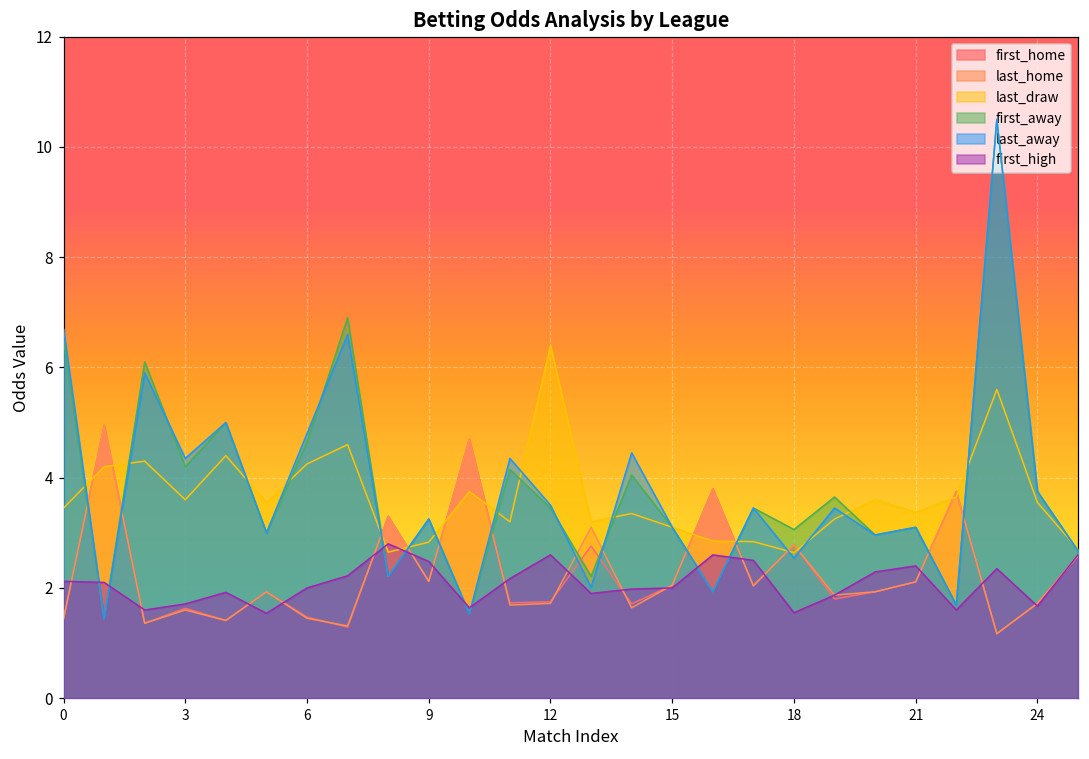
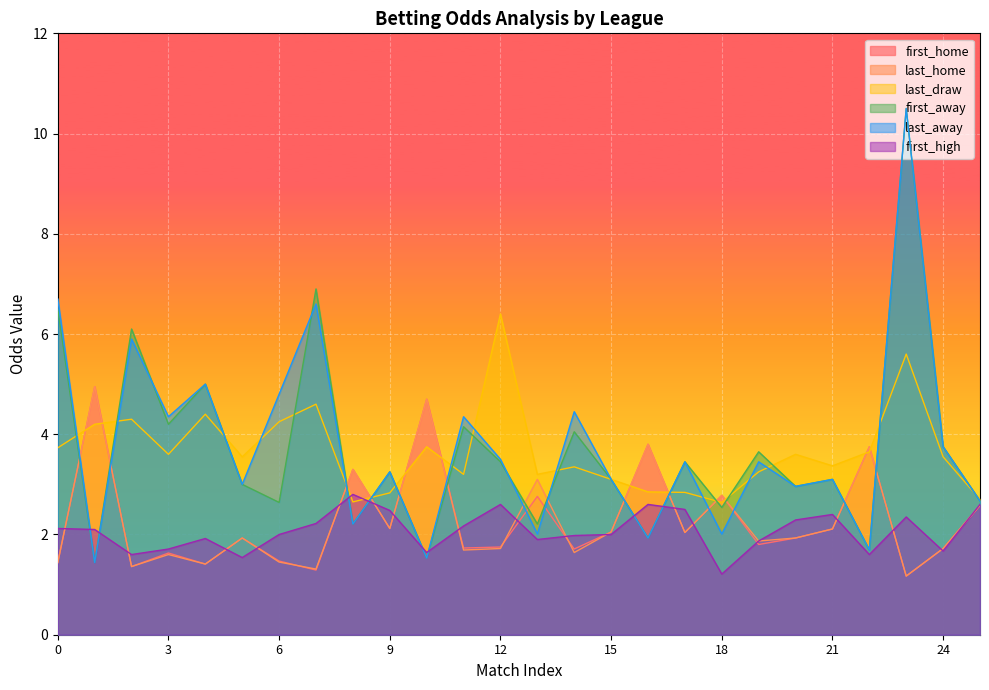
  {
    "last_draw": {
-     "0": 3.5,
+     "0": 3.7,
      "6": 4.3,
      "12": 6.4,
      "18": 2.6,
      "21": 3.4
    },
    "first_away": {
      "0": 6.5,
-     "6": 4.7,
-     "18": 3.1
+     "6": 2.6,
+     "18": 2.5
    },
    "last_away": {
      "0": 6.7,
      "6": 4.8,
-     "18": 2.5
+     "18": 2.0
    },
    "first_high": {
      "0": 2.1,
      "6": 2.0,
      "12": 2.6,
-     "18": 1.6,
+     "18": 1.2,
      "21": 2.4
    }
  }
